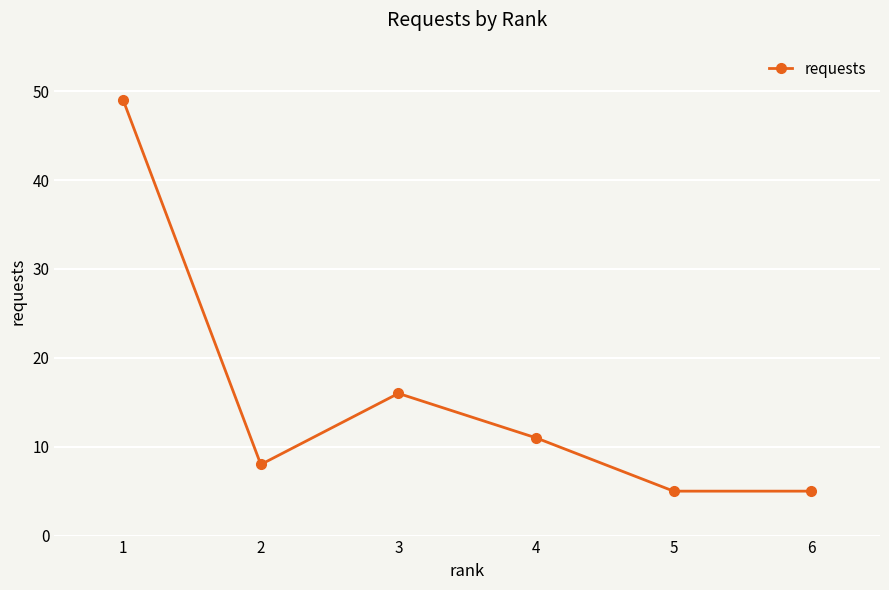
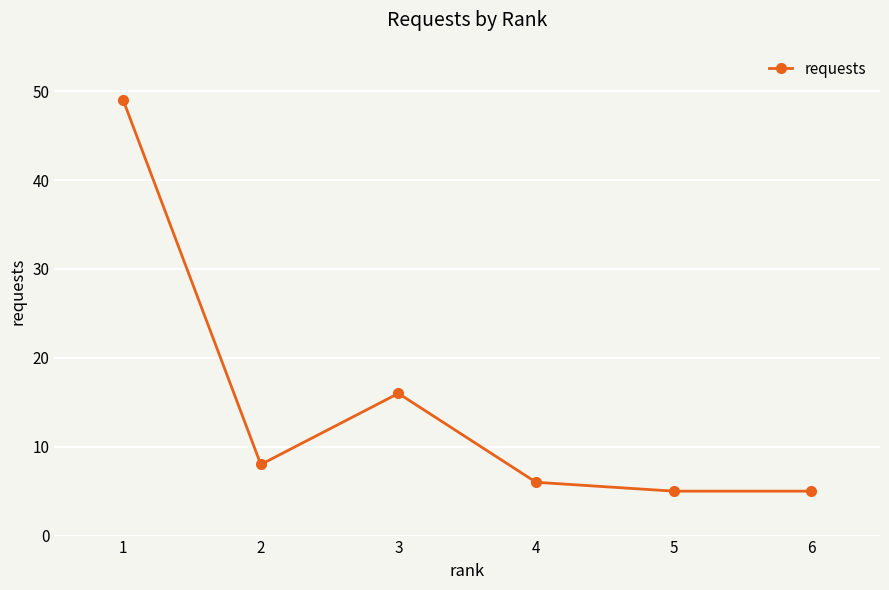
  {
    "1": 49,
    "2": 8,
    "3": 16,
-   "4": 11,
+   "4": 6,
    "5": 5,
    "6": 5
  }
